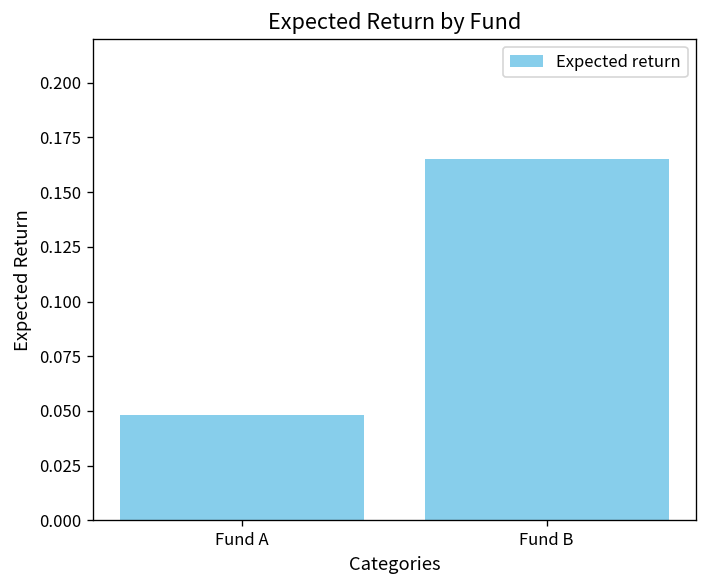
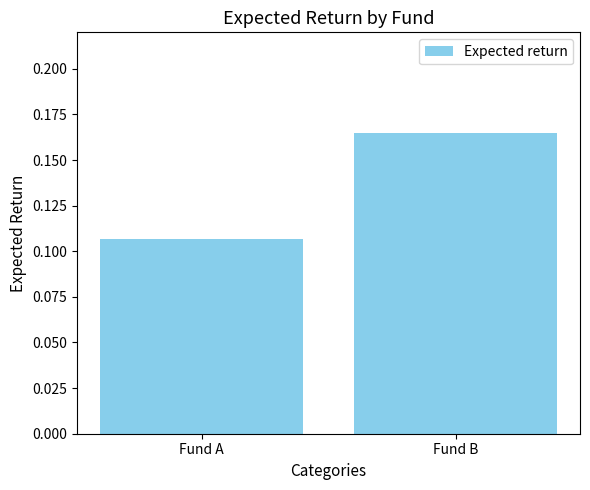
  {
-   "Fund A": 0.048,
+   "Fund A": 0.107,
    "Fund B": 0.165
  }
